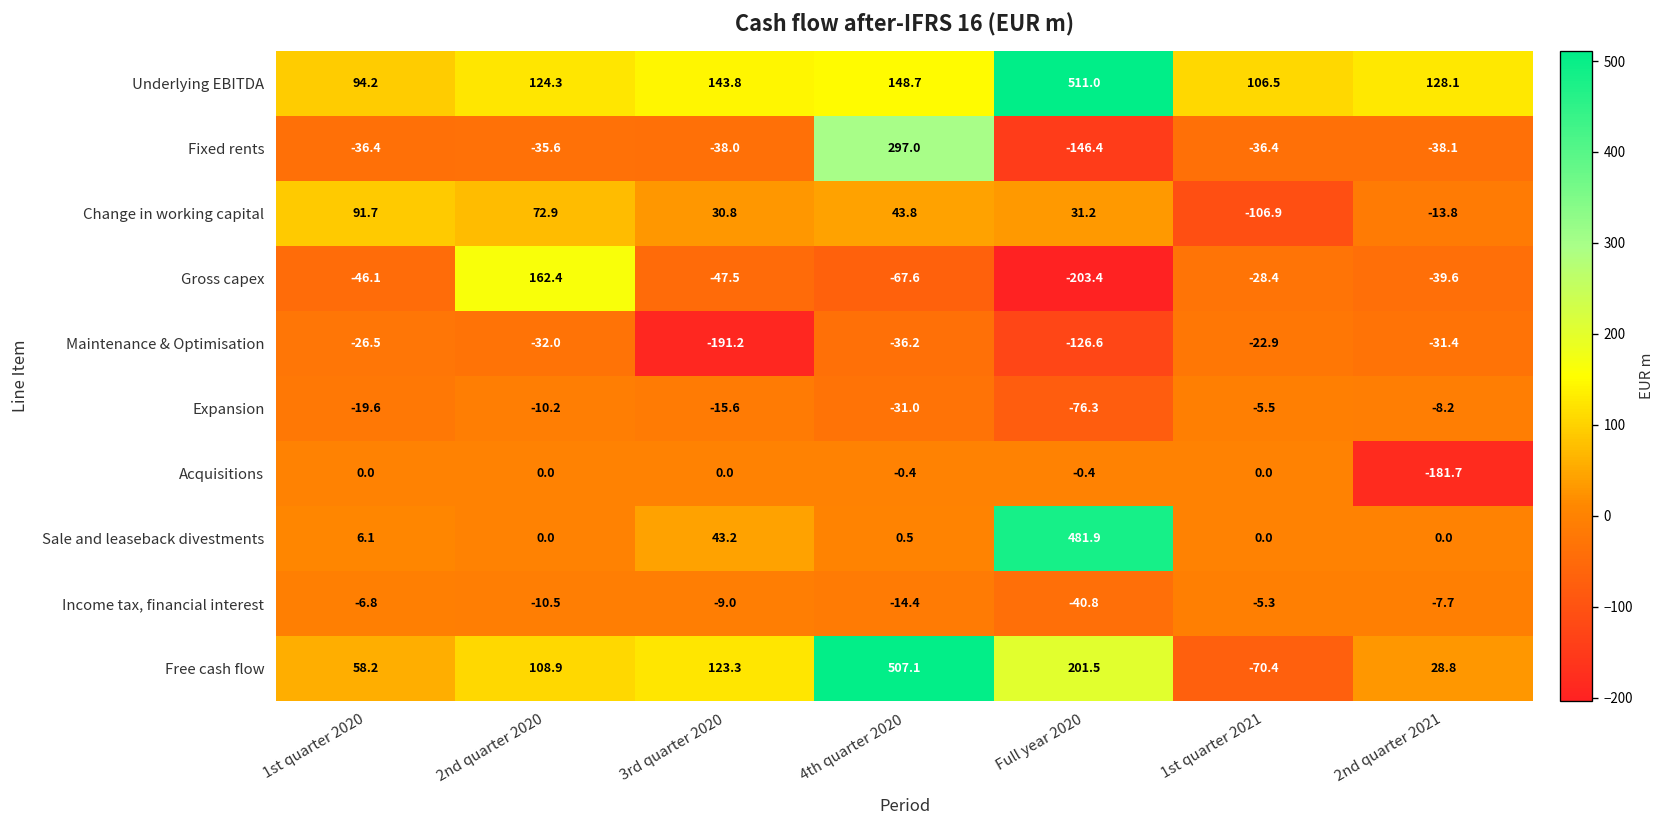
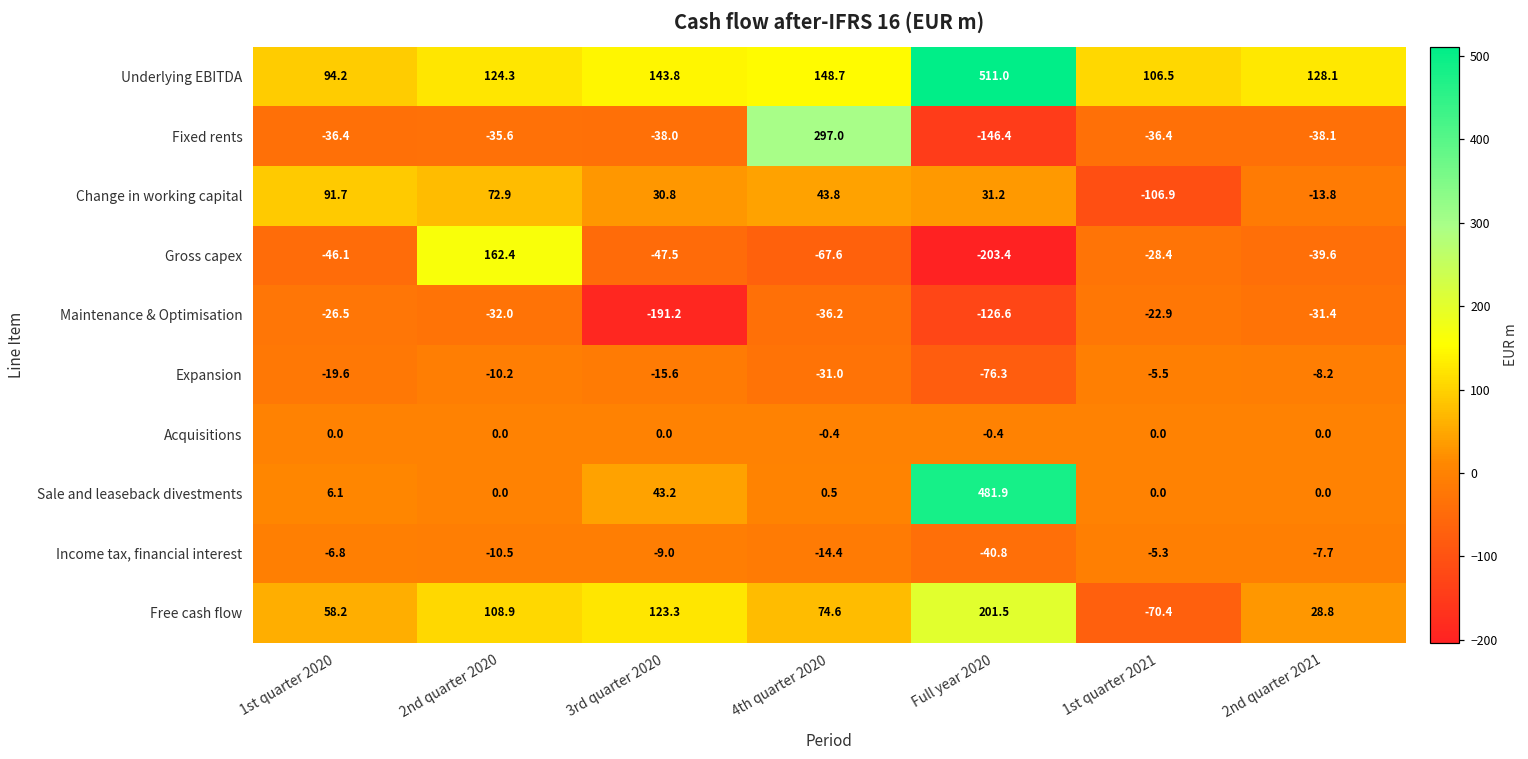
  {
    "Underlying EBITDA": {
      "1st quarter 2020": 94.2,
      "2nd quarter 2020": 124.3,
      "3rd quarter 2020": 143.8,
      "4th quarter 2020": 148.7,
      "Full year 2020": 511.0,
      "1st quarter 2021": 106.5,
      "2nd quarter 2021": 128.1
    },
    "Fixed rents": {
      "1st quarter 2020": -36.4,
      "2nd quarter 2020": -35.6,
      "3rd quarter 2020": -38.0,
      "4th quarter 2020": 297.0,
      "Full year 2020": -146.4,
      "1st quarter 2021": -36.4,
      "2nd quarter 2021": -38.1
    },
    "Change in working capital": {
      "1st quarter 2020": 91.7,
      "2nd quarter 2020": 72.9,
      "3rd quarter 2020": 30.8,
      "4th quarter 2020": 43.8,
      "Full year 2020": 31.2,
      "1st quarter 2021": -106.9,
      "2nd quarter 2021": -13.8
    },
    "Gross capex": {
      "1st quarter 2020": -46.1,
      "2nd quarter 2020": 162.4,
      "3rd quarter 2020": -47.5,
      "4th quarter 2020": -67.6,
      "Full year 2020": -203.4,
      "1st quarter 2021": -28.4,
      "2nd quarter 2021": -39.6
    },
    "Maintenance & Optimisation": {
      "1st quarter 2020": -26.5,
      "2nd quarter 2020": -32.0,
      "3rd quarter 2020": -191.2,
      "4th quarter 2020": -36.2,
      "Full year 2020": -126.6,
      "1st quarter 2021": -22.9,
      "2nd quarter 2021": -31.4
    },
    "Expansion": {
      "1st quarter 2020": -19.6,
      "2nd quarter 2020": -10.2,
      "3rd quarter 2020": -15.6,
      "4th quarter 2020": -31.0,
      "Full year 2020": -76.3,
      "1st quarter 2021": -5.5,
      "2nd quarter 2021": -8.2
    },
    "Acquisitions": {
      "1st quarter 2020": 0.0,
      "2nd quarter 2020": 0.0,
      "3rd quarter 2020": 0.0,
      "4th quarter 2020": -0.4,
      "Full year 2020": -0.4,
      "1st quarter 2021": 0.0,
-     "2nd quarter 2021": -181.7
+     "2nd quarter 2021": 0.0
    },
    "Sale and leaseback divestments": {
      "1st quarter 2020": 6.1,
      "2nd quarter 2020": 0.0,
      "3rd quarter 2020": 43.2,
      "4th quarter 2020": 0.5,
      "Full year 2020": 481.9,
      "1st quarter 2021": 0.0,
      "2nd quarter 2021": 0.0
    },
    "Income tax, financial interest": {
      "1st quarter 2020": -6.8,
      "2nd quarter 2020": -10.5,
      "3rd quarter 2020": -9.0,
      "4th quarter 2020": -14.4,
      "Full year 2020": -40.8,
      "1st quarter 2021": -5.3,
      "2nd quarter 2021": -7.7
    },
    "Free cash flow": {
      "1st quarter 2020": 58.2,
      "2nd quarter 2020": 108.9,
      "3rd quarter 2020": 123.3,
-     "4th quarter 2020": 507.1,
+     "4th quarter 2020": 74.6,
      "Full year 2020": 201.5,
      "1st quarter 2021": -70.4,
      "2nd quarter 2021": 28.8
    }
  }
